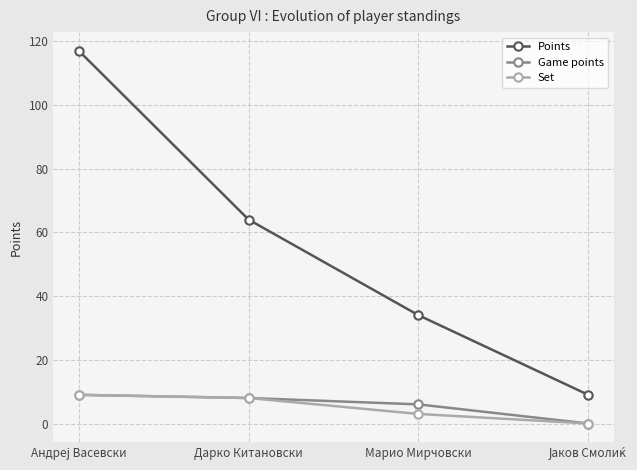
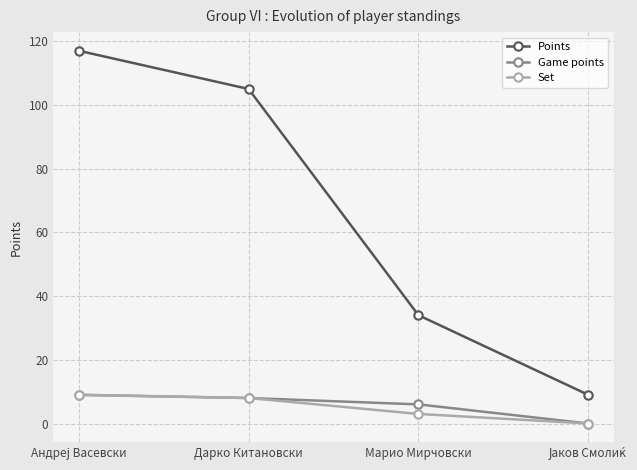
  {
    "Points": {
      "Андреј Васевски": 117,
-     "Дарко Китановски": 64,
+     "Дарко Китановски": 105,
      "Марио Мирчовски": 34,
      "Јаков Смолиќ": 9
    }
  }
